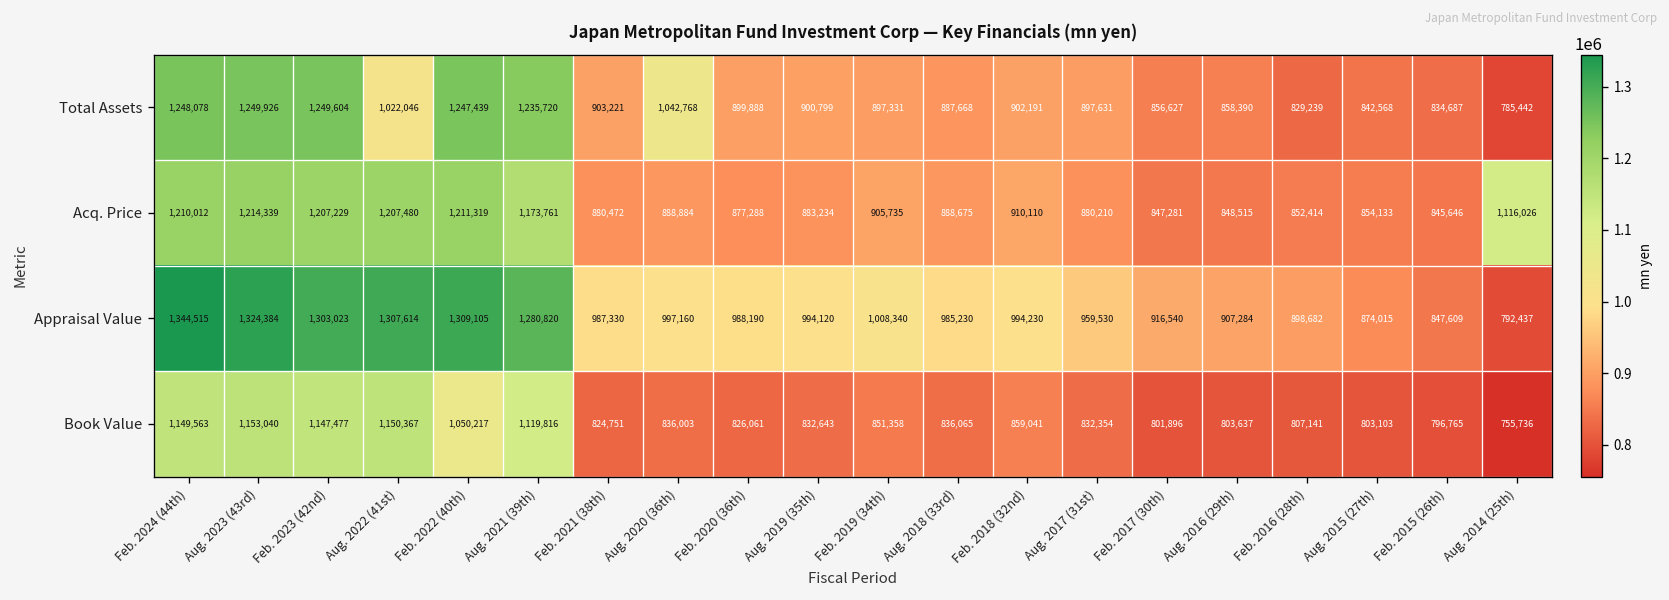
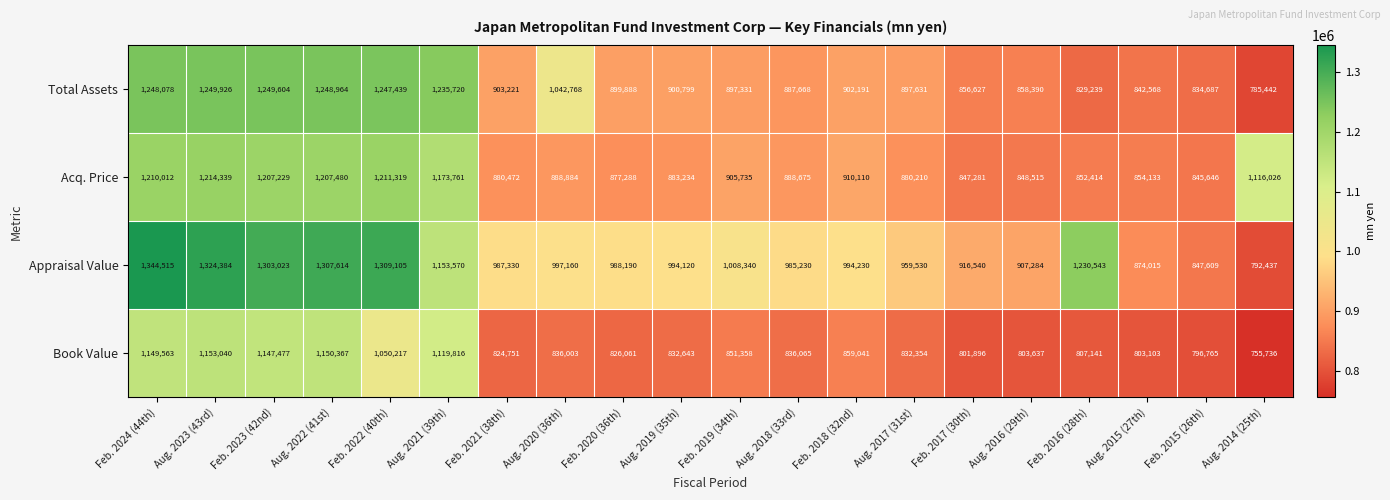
  {
    "Total Assets": {
      "Feb. 2024 (44th)": "1,248,078",
      "Aug. 2023 (43rd)": "1,249,926",
      "Feb. 2023 (42nd)": "1,249,604",
-     "Aug. 2022 (41st)": "1,022,046",
+     "Aug. 2022 (41st)": "1,248,964",
      "Feb. 2022 (40th)": "1,247,439",
      "Aug. 2021 (39th)": "1,235,720",
      "Feb. 2021 (38th)": "903,221",
      "Aug. 2020 (36th)": "1,042,768",
      "Feb. 2020 (36th)": "899,888",
      "Aug. 2019 (35th)": "900,799",
      "Feb. 2019 (34th)": "897,331",
      "Aug. 2018 (33rd)": "887,668",
      "Feb. 2018 (32nd)": "902,191",
      "Aug. 2017 (31st)": "897,631",
      "Feb. 2017 (30th)": "856,627",
      "Aug. 2016 (29th)": "858,390",
      "Feb. 2016 (28th)": "829,239",
      "Aug. 2015 (27th)": "842,568",
      "Feb. 2015 (26th)": "834,687",
      "Aug. 2014 (25th)": "785,442"
    },
    "Acq. Price": {
      "Feb. 2024 (44th)": "1,210,012",
      "Aug. 2023 (43rd)": "1,214,339",
      "Feb. 2023 (42nd)": "1,207,229",
      "Aug. 2022 (41st)": "1,207,480",
      "Feb. 2022 (40th)": "1,211,319",
      "Aug. 2021 (39th)": "1,173,761",
      "Feb. 2021 (38th)": "880,472",
      "Aug. 2020 (36th)": "888,884",
      "Feb. 2020 (36th)": "877,288",
      "Aug. 2019 (35th)": "883,234",
      "Feb. 2019 (34th)": "905,735",
      "Aug. 2018 (33rd)": "888,675",
      "Feb. 2018 (32nd)": "910,110",
      "Aug. 2017 (31st)": "880,210",
      "Feb. 2017 (30th)": "847,281",
      "Aug. 2016 (29th)": "848,515",
      "Feb. 2016 (28th)": "852,414",
      "Aug. 2015 (27th)": "854,133",
      "Feb. 2015 (26th)": "845,646",
      "Aug. 2014 (25th)": "1,116,026"
    },
    "Appraisal Value": {
      "Feb. 2024 (44th)": "1,344,515",
      "Aug. 2023 (43rd)": "1,324,384",
      "Feb. 2023 (42nd)": "1,303,023",
      "Aug. 2022 (41st)": "1,307,614",
      "Feb. 2022 (40th)": "1,309,105",
-     "Aug. 2021 (39th)": "1,280,820",
+     "Aug. 2021 (39th)": "1,153,570",
      "Feb. 2021 (38th)": "987,330",
      "Aug. 2020 (36th)": "997,160",
      "Feb. 2020 (36th)": "988,190",
      "Aug. 2019 (35th)": "994,120",
      "Feb. 2019 (34th)": "1,008,340",
      "Aug. 2018 (33rd)": "985,230",
      "Feb. 2018 (32nd)": "994,230",
      "Aug. 2017 (31st)": "959,530",
      "Feb. 2017 (30th)": "916,540",
      "Aug. 2016 (29th)": "907,284",
-     "Feb. 2016 (28th)": "898,682",
+     "Feb. 2016 (28th)": "1,230,543",
      "Aug. 2015 (27th)": "874,015",
      "Feb. 2015 (26th)": "847,609",
      "Aug. 2014 (25th)": "792,437"
    },
    "Book Value": {
      "Feb. 2024 (44th)": "1,149,563",
      "Aug. 2023 (43rd)": "1,153,040",
      "Feb. 2023 (42nd)": "1,147,477",
      "Aug. 2022 (41st)": "1,150,367",
      "Feb. 2022 (40th)": "1,050,217",
      "Aug. 2021 (39th)": "1,119,816",
      "Feb. 2021 (38th)": "824,751",
      "Aug. 2020 (36th)": "836,003",
      "Feb. 2020 (36th)": "826,061",
      "Aug. 2019 (35th)": "832,643",
      "Feb. 2019 (34th)": "851,358",
      "Aug. 2018 (33rd)": "836,065",
      "Feb. 2018 (32nd)": "859,041",
      "Aug. 2017 (31st)": "832,354",
      "Feb. 2017 (30th)": "801,896",
      "Aug. 2016 (29th)": "803,637",
      "Feb. 2016 (28th)": "807,141",
      "Aug. 2015 (27th)": "803,103",
      "Feb. 2015 (26th)": "796,765",
      "Aug. 2014 (25th)": "755,736"
    }
  }
